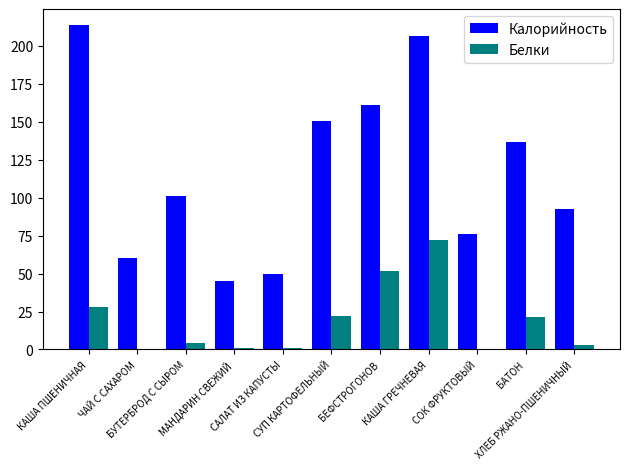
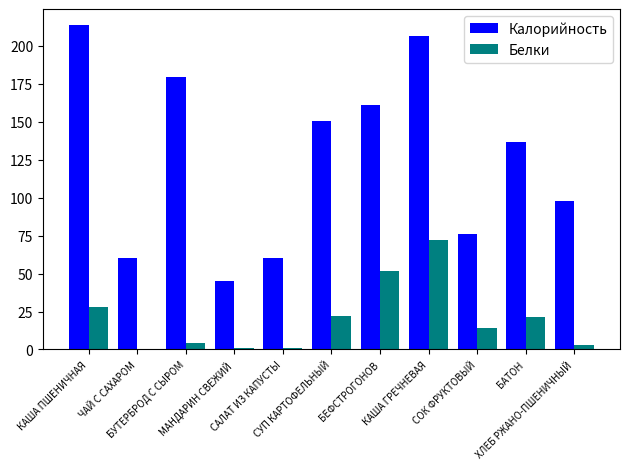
  {
    "Калорийность": {
      "КАША ПШЕНИЧНАЯ": 214,
      "ЧАЙ С САХАРОМ": 60,
-     "БУТЕРБРОД С СЫРОМ": 101,
+     "БУТЕРБРОД С СЫРОМ": 179,
      "МАНДАРИН СВЕЖИЙ": 45,
-     "САЛАТ ИЗ КАПУСТЫ": 50,
+     "САЛАТ ИЗ КАПУСТЫ": 60,
      "СУП КАРТОФЕЛЬНЫЙ": 150,
      "БЕФСТРОГОНОВ": 161,
      "КАША ГРЕЧНЕВАЯ": 206,
      "СОК ФРУКТОВЫЙ": 76,
      "БАТОН": 136,
-     "ХЛЕБ РЖАНО-ПШЕНИЧНЫЙ": 92
+     "ХЛЕБ РЖАНО-ПШЕНИЧНЫЙ": 98
    },
    "Белки": {
      "КАША ПШЕНИЧНАЯ": 28,
      "БУТЕРБРОД С СЫРОМ": 4,
      "СУП КАРТОФЕЛЬНЫЙ": 22,
      "БЕФСТРОГОНОВ": 52,
      "КАША ГРЕЧНЕВАЯ": 72,
-     "СОК ФРУКТОВЫЙ": 0,
+     "СОК ФРУКТОВЫЙ": 14,
      "БАТОН": 22,
      "ХЛЕБ РЖАНО-ПШЕНИЧНЫЙ": 3
    }
  }
